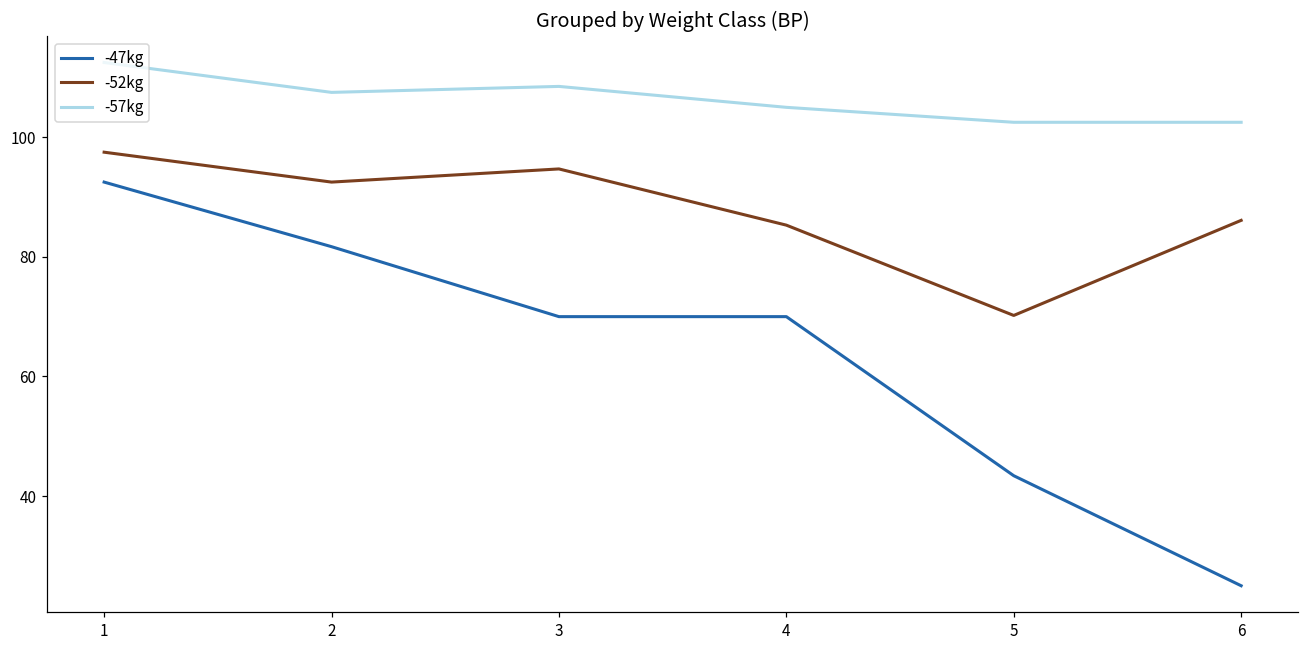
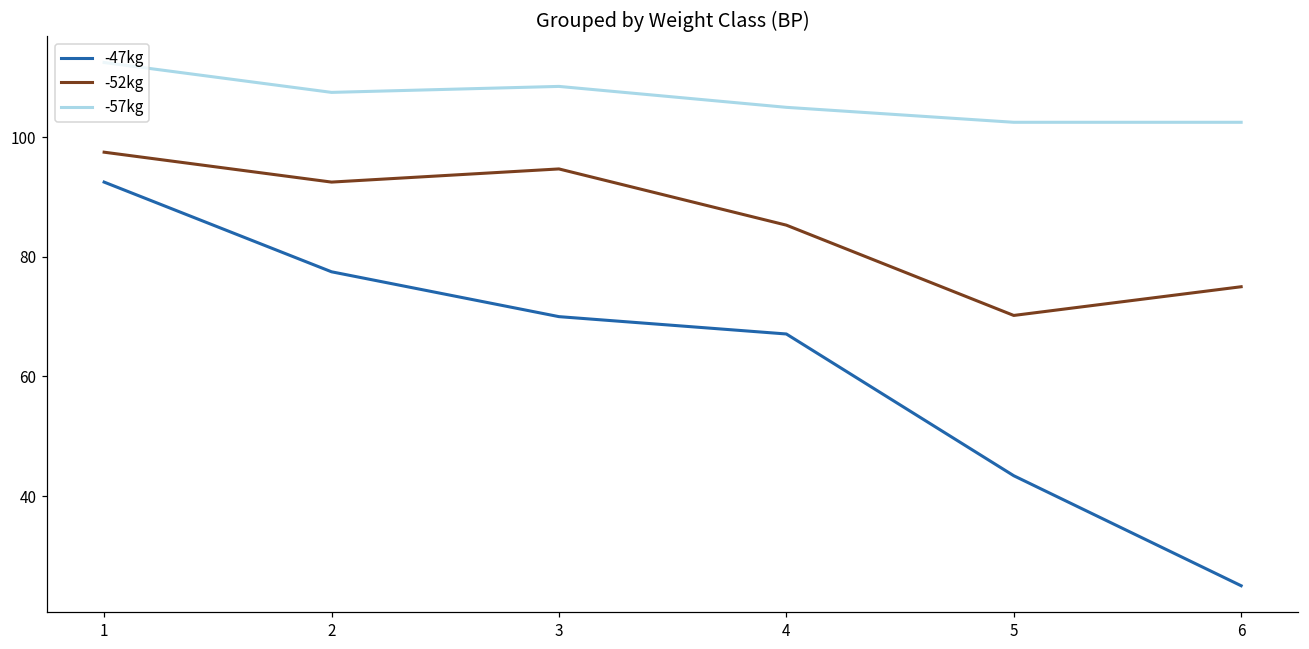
  {
    "-47kg": {
      "1": 93,
-     "2": 82,
+     "2": 78,
      "3": 70,
-     "4": 70,
+     "4": 67,
      "5": 43,
      "6": 25
    },
    "-52kg": {
      "1": 98,
      "2": 93,
      "3": 95,
      "4": 85,
      "5": 70,
-     "6": 86
+     "6": 75
    },
    "-57kg": {
      "2": 108,
      "3": 109,
      "4": 105,
      "5": 103,
      "6": 103
    }
  }
